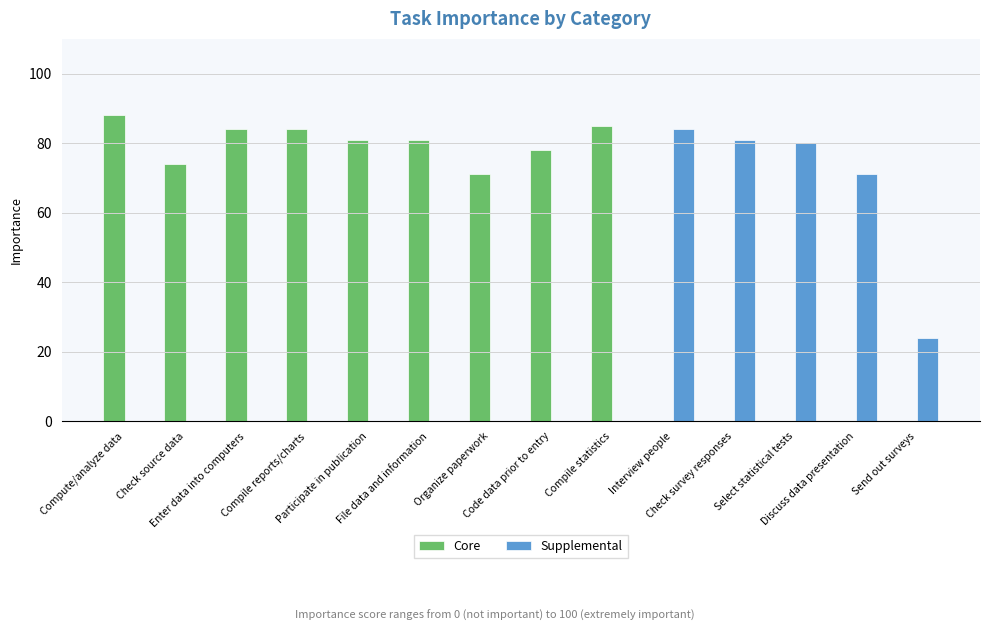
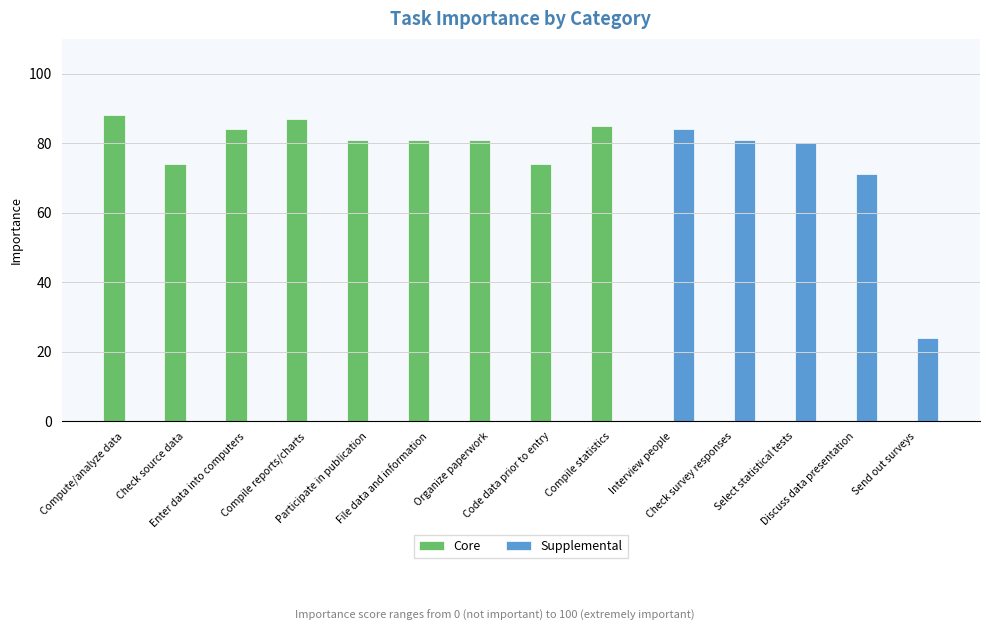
  {
    "Core": {
      "Compute/analyze data": 88,
      "Check source data": 74,
      "Enter data into computers": 84,
-     "Compile reports/charts": 84,
+     "Compile reports/charts": 87,
      "Participate in publication": 81,
      "File data and information": 81,
-     "Organize paperwork": 71,
-     "Code data prior to entry": 78,
+     "Organize paperwork": 81,
+     "Code data prior to entry": 74,
      "Compile statistics": 85,
      "Interview people": 0,
      "Check survey responses": 0,
      "Select statistical tests": 0,
      "Discuss data presentation": 0,
      "Send out surveys": 0
    },
    "Supplemental": {
      "Compute/analyze data": 0,
      "Check source data": 0,
      "Enter data into computers": 0,
      "Compile reports/charts": 0,
      "Participate in publication": 0,
      "File data and information": 0,
      "Organize paperwork": 0,
      "Code data prior to entry": 0,
      "Compile statistics": 0,
      "Interview people": 84,
      "Check survey responses": 81,
      "Select statistical tests": 80,
      "Discuss data presentation": 71,
      "Send out surveys": 24
    }
  }
